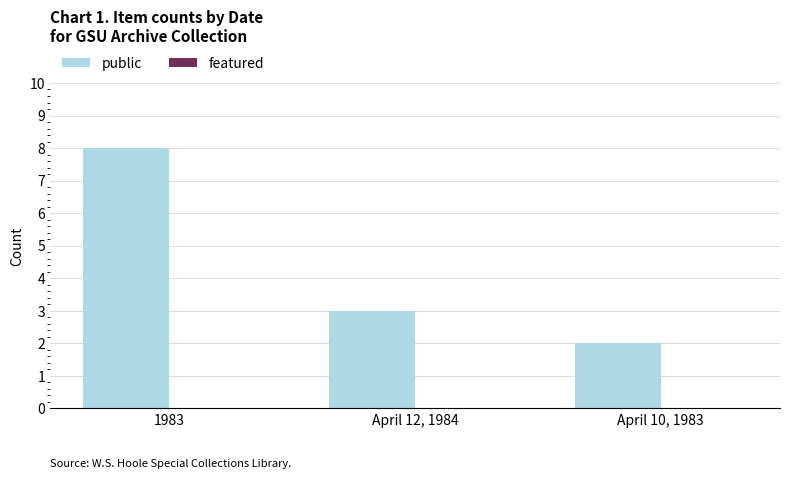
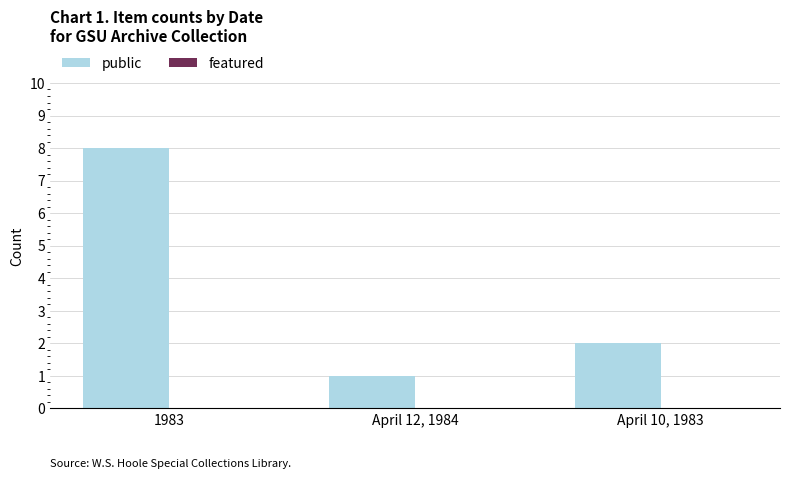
  {
    "public": {
      "1983": 8,
-     "April 12, 1984": 3,
+     "April 12, 1984": 1,
      "April 10, 1983": 2
    },
    "featured": {
      "1983": 0,
      "April 12, 1984": 0,
      "April 10, 1983": 0
    }
  }
